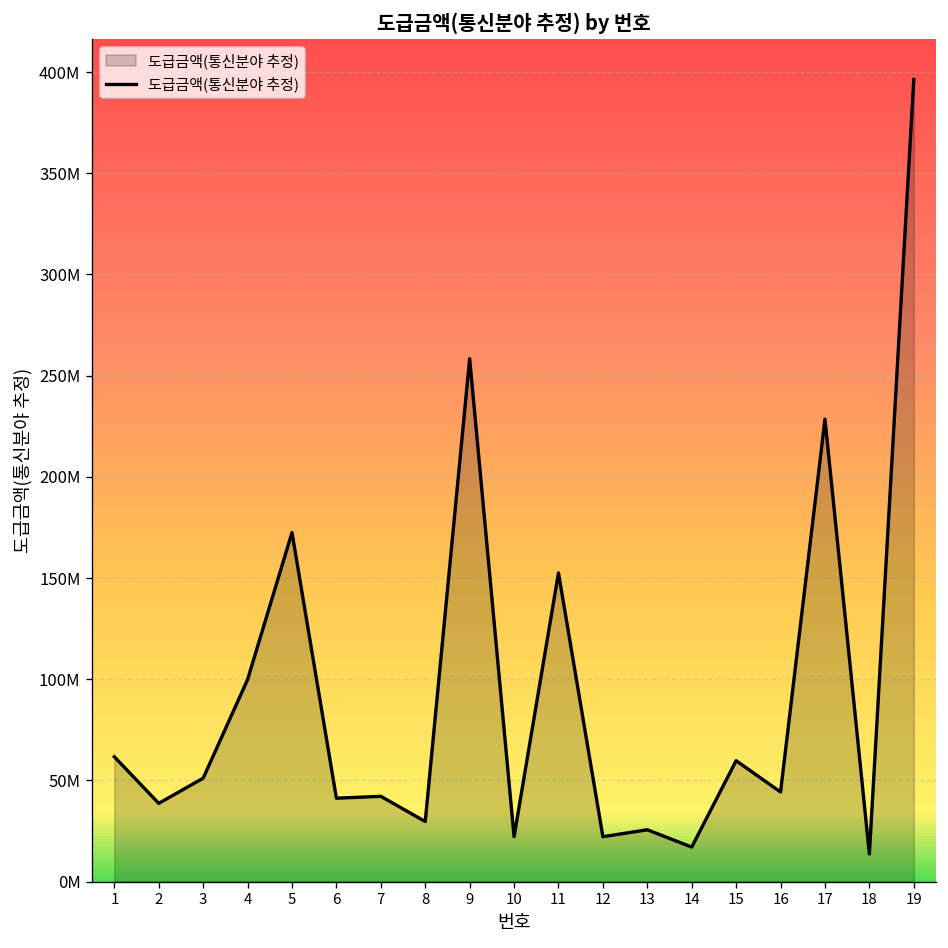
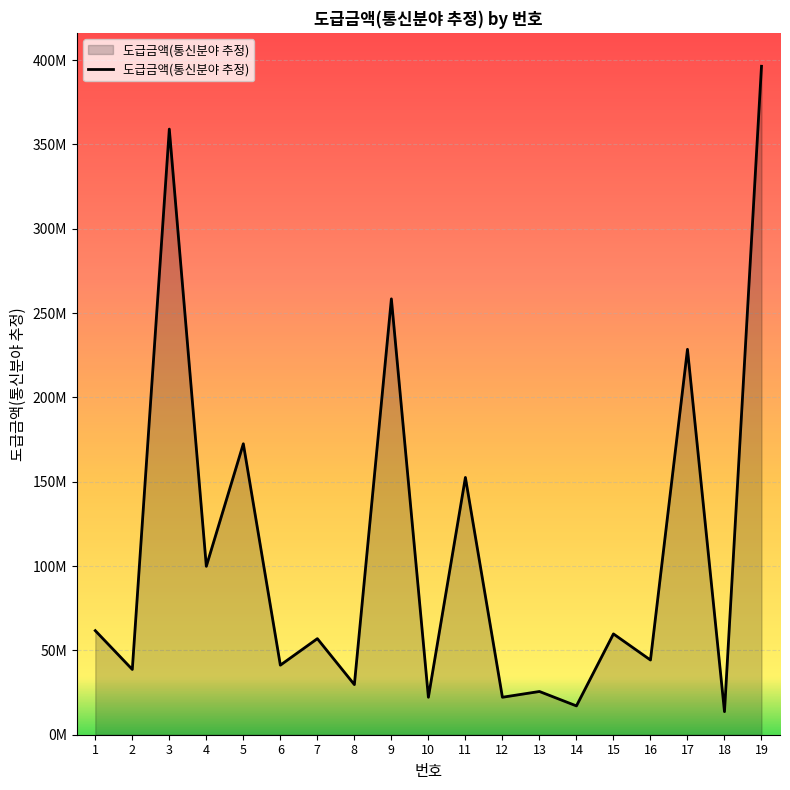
  {
    "1": 62000000,
    "2": 39000000,
-   "3": 51000000,
+   "3": 359000000,
    "4": 100000000,
    "5": 173000000,
    "6": 41000000,
-   "7": 42000000,
+   "7": 57000000,
    "8": 30000000,
    "9": 258000000,
    "10": 22000000,
    "11": 153000000,
    "12": 22000000,
    "13": 26000000,
    "14": 17000000,
    "15": 60000000,
    "16": 44000000,
    "17": 229000000,
    "18": 14000000,
    "19": 396000000
  }
